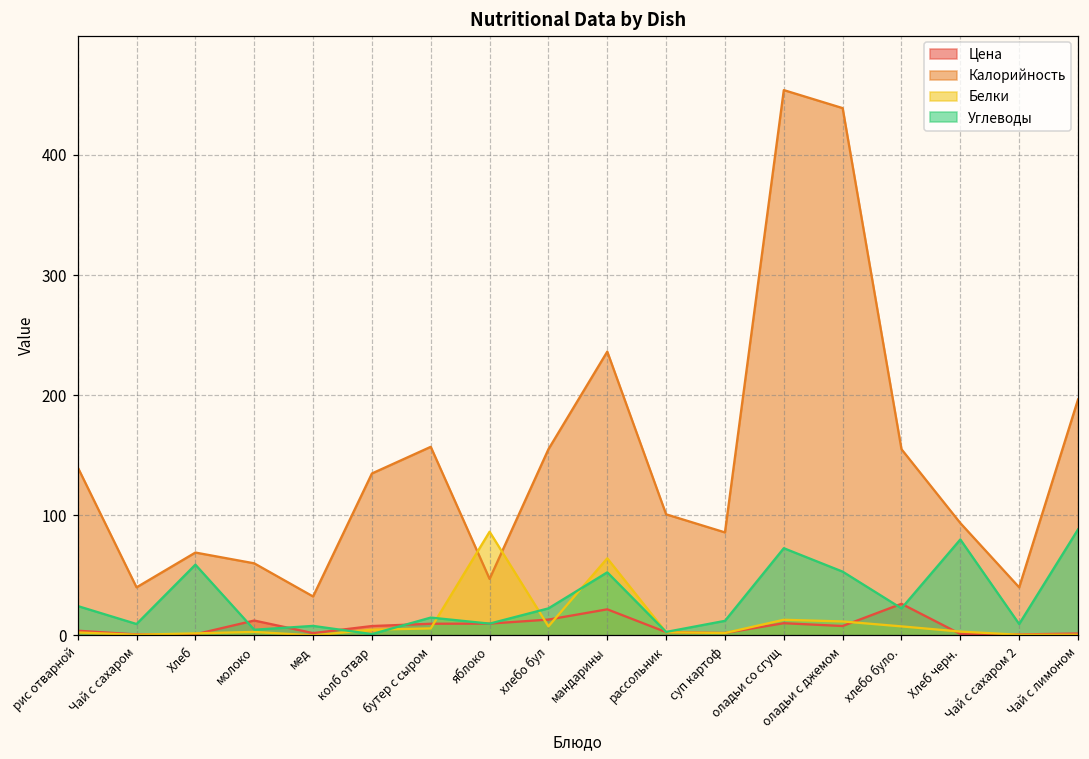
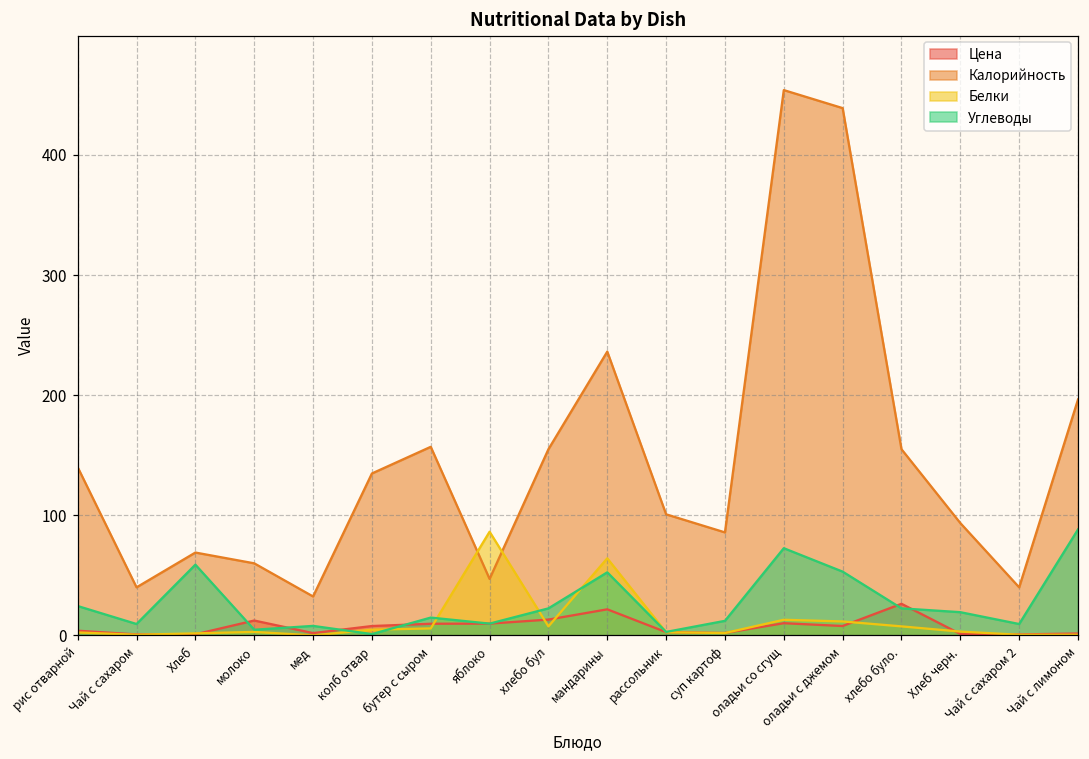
  {
    "Белки": {
      "колб отвар": 5,
      "бутер с сыром": 6,
      "яблоко": 86,
      "хлебо бул": 8,
      "мандарины": 64,
      "оладьи со сгущ": 13,
      "оладьи с джемом": 12,
      "хлебо було.": 8
    },
    "Углеводы": {
      "рис отварной": 24,
      "Чай с сахаром": 9,
      "Хлеб": 59,
      "мед": 8,
      "колб отвар": 1,
      "бутер с сыром": 15,
      "хлебо бул": 23,
      "мандарины": 53,
      "суп картоф": 12,
      "оладьи со сгущ": 73,
      "оладьи с джемом": 53,
      "хлебо було.": 23,
-     "Хлеб черн.": 80,
+     "Хлеб черн.": 19,
      "Чай с сахаром 2": 9,
      "Чай с лимоном": 88
    }
  }
